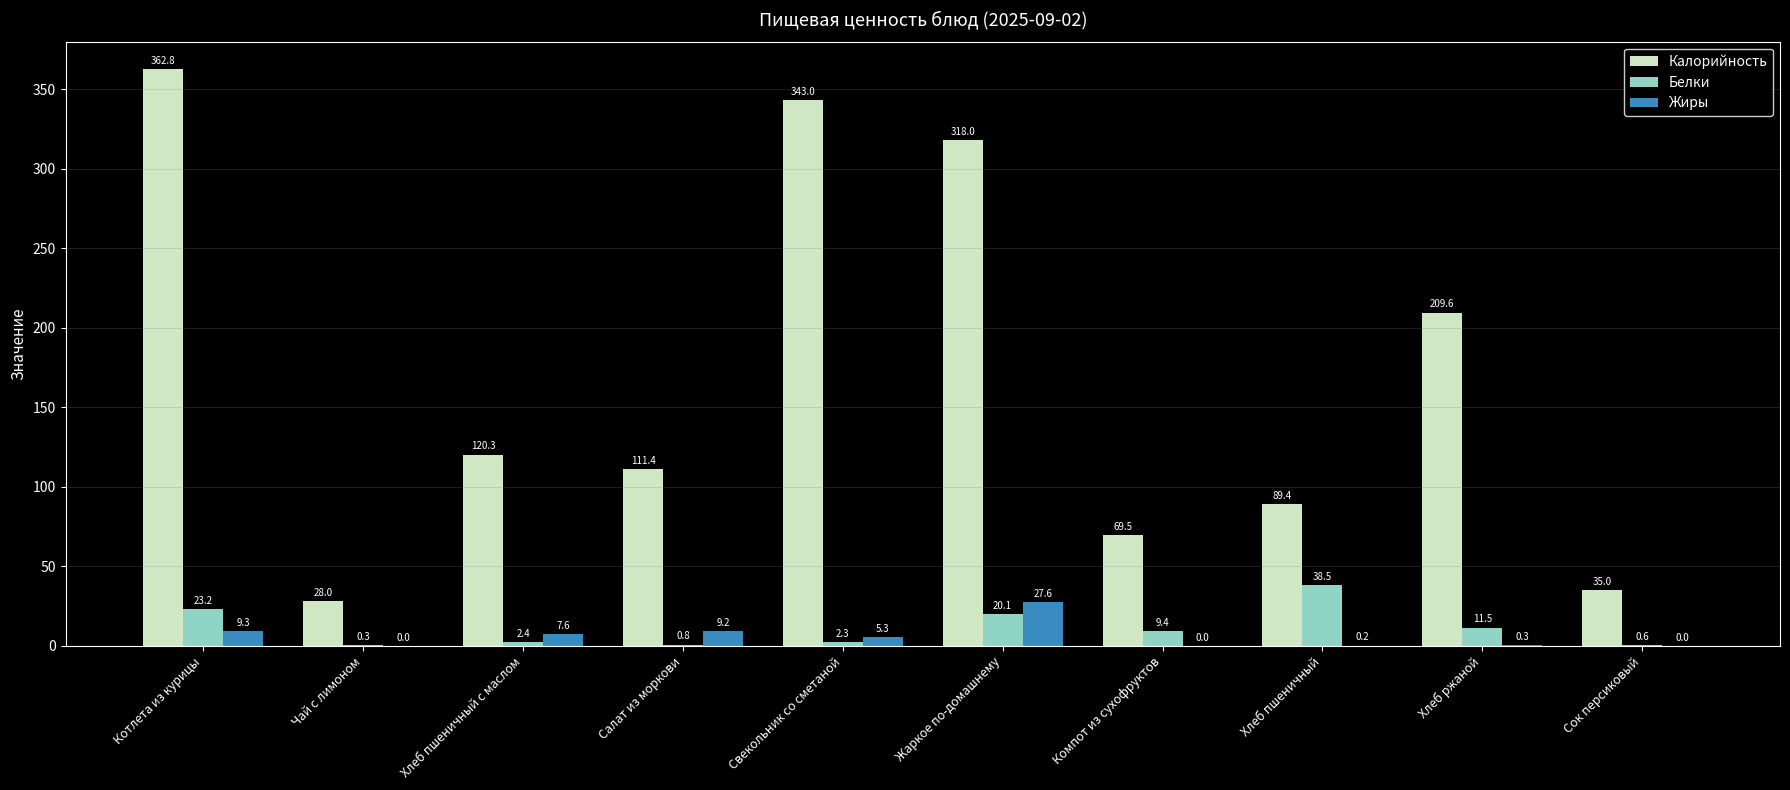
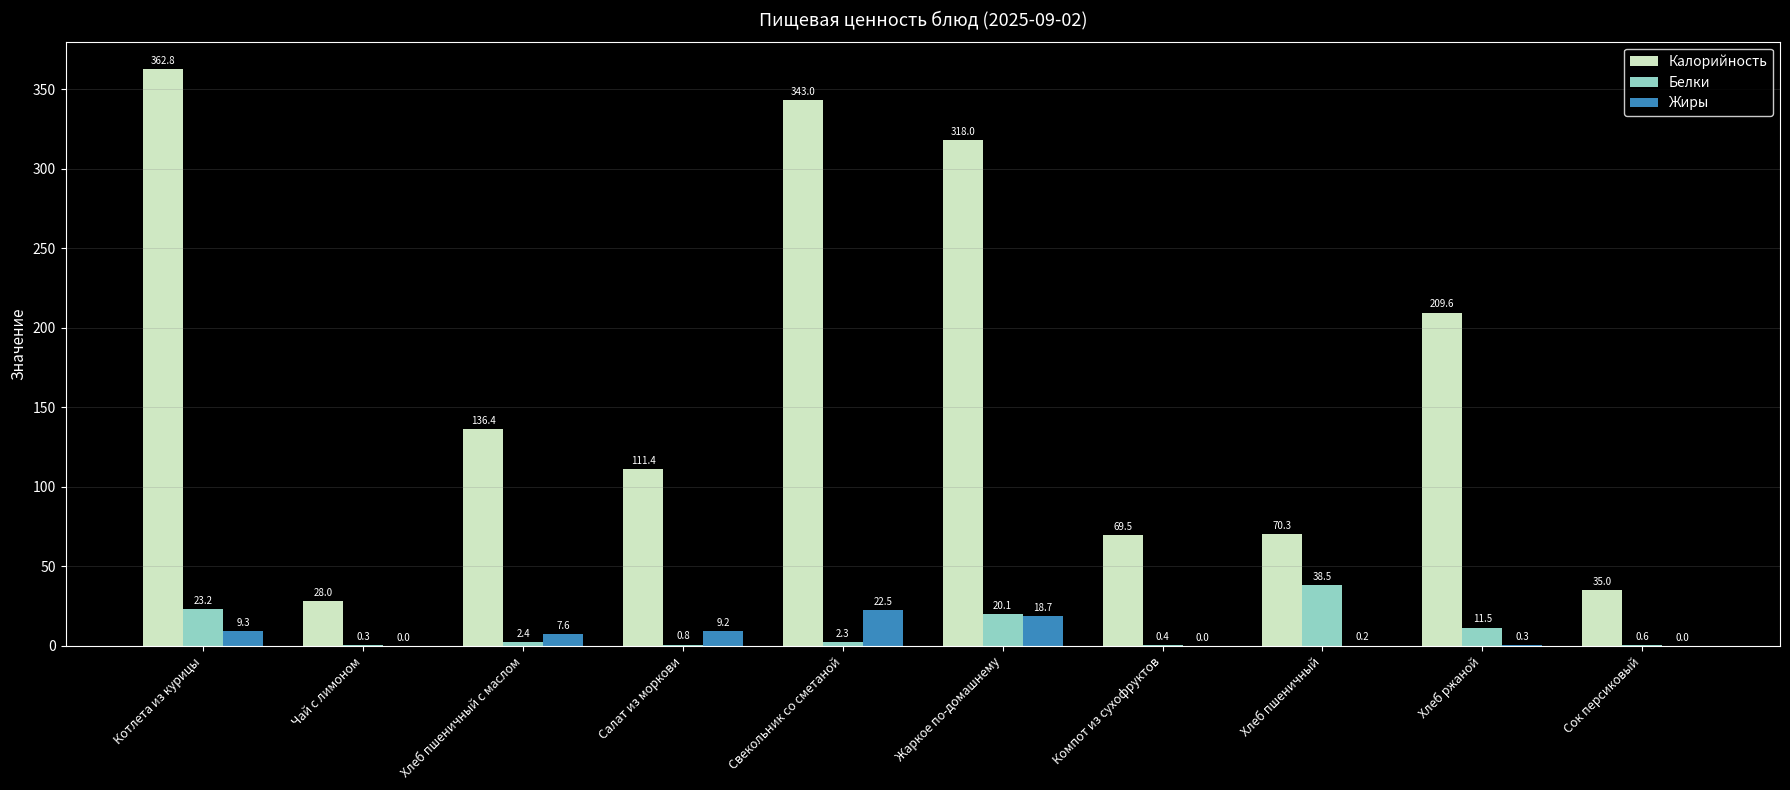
  {
    "Калорийность": {
      "Котлета из курицы": 362.8,
      "Чай с лимоном": 28.0,
-     "Хлеб пшеничный с маслом": 120.3,
+     "Хлеб пшеничный с маслом": 136.4,
      "Салат из моркови": 111.4,
      "Свекольник со сметаной": 343.0,
      "Жаркое по-домашнему": 318.0,
      "Компот из сухофруктов": 69.5,
-     "Хлеб пшеничный": 89.4,
+     "Хлеб пшеничный": 70.3,
      "Хлеб ржаной": 209.6,
      "Сок персиковый": 35.0
    },
    "Белки": {
      "Котлета из курицы": 23.2,
      "Чай с лимоном": 0.3,
      "Хлеб пшеничный с маслом": 2.4,
      "Салат из моркови": 0.8,
      "Свекольник со сметаной": 2.3,
      "Жаркое по-домашнему": 20.1,
-     "Компот из сухофруктов": 9.4,
+     "Компот из сухофруктов": 0.4,
      "Хлеб пшеничный": 38.5,
      "Хлеб ржаной": 11.5,
      "Сок персиковый": 0.6
    },
    "Жиры": {
      "Котлета из курицы": 9.3,
      "Чай с лимоном": 0.0,
      "Хлеб пшеничный с маслом": 7.6,
      "Салат из моркови": 9.2,
-     "Свекольник со сметаной": 5.3,
-     "Жаркое по-домашнему": 27.6,
+     "Свекольник со сметаной": 22.5,
+     "Жаркое по-домашнему": 18.7,
      "Компот из сухофруктов": 0.0,
      "Хлеб пшеничный": 0.2,
      "Хлеб ржаной": 0.3,
      "Сок персиковый": 0.0
    }
  }
